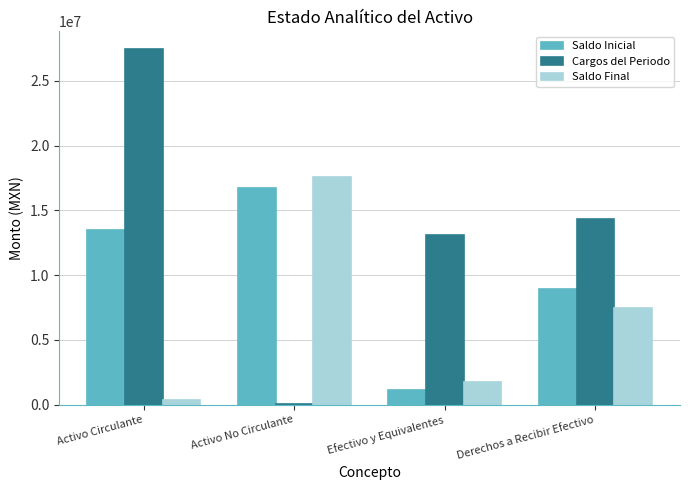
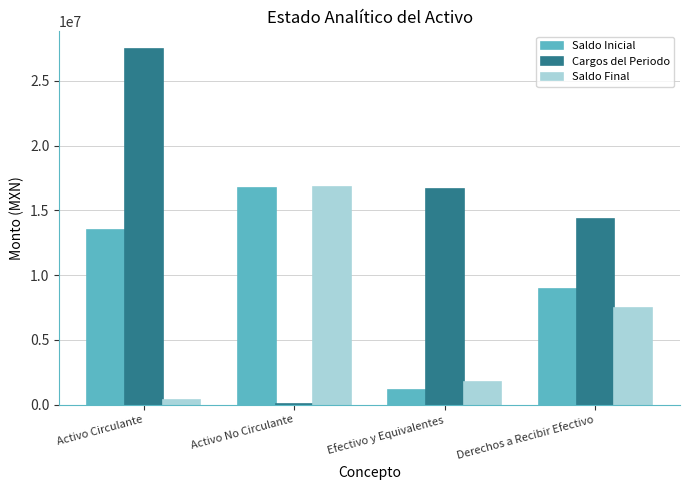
  {
    "Saldo Inicial": {
      "Activo Circulante": 13500000,
      "Activo No Circulante": 16700000,
      "Efectivo y Equivalentes": 1100000,
      "Derechos a Recibir Efectivo": 9000000
    },
    "Cargos del Periodo": {
      "Activo Circulante": 27500000,
-     "Efectivo y Equivalentes": 13100000,
+     "Efectivo y Equivalentes": 16600000,
      "Derechos a Recibir Efectivo": 14300000
    },
    "Saldo Final": {
      "Activo Circulante": 400000,
-     "Activo No Circulante": 17600000,
+     "Activo No Circulante": 16800000,
      "Efectivo y Equivalentes": 1700000,
      "Derechos a Recibir Efectivo": 7400000
    }
  }
